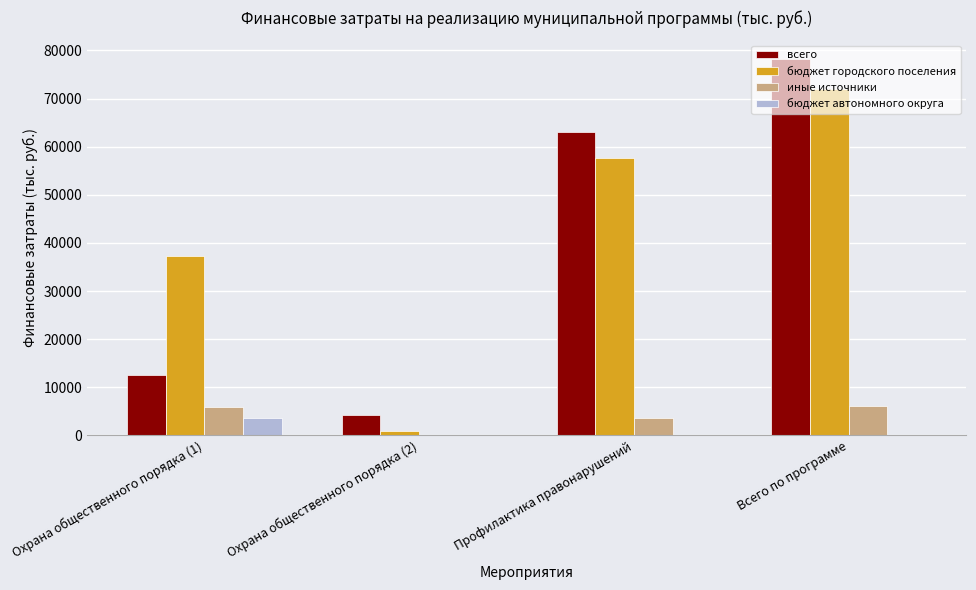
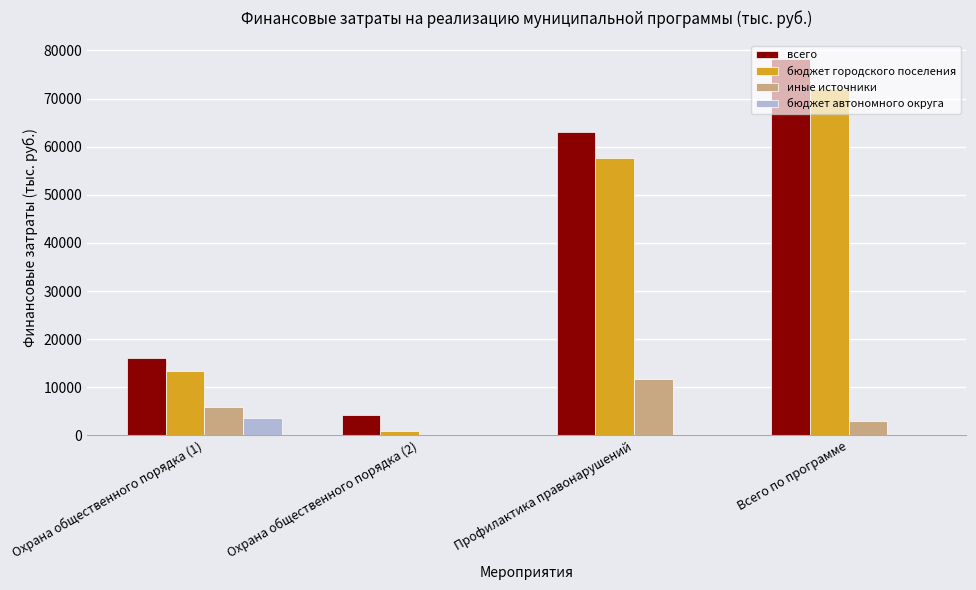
  {
    "всего": {
-     "Охрана общественного порядка (1)": 12000,
+     "Охрана общественного порядка (1)": 16000,
      "Охрана общественного порядка (2)": 4000,
      "Профилактика правонарушений": 63000
    },
    "бюджет городского поселения": {
-     "Охрана общественного порядка (1)": 37000,
+     "Охрана общественного порядка (1)": 13000,
      "Охрана общественного порядка (2)": 1000,
      "Профилактика правонарушений": 58000
    },
    "иные источники": {
      "Охрана общественного порядка (1)": 6000,
      "Охрана общественного порядка (2)": 0,
-     "Профилактика правонарушений": 4000,
-     "Всего по программе": 6000
+     "Профилактика правонарушений": 12000,
+     "Всего по программе": 3000
    },
    "бюджет автономного округа": {
      "Охрана общественного порядка (1)": 4000,
      "Охрана общественного порядка (2)": 0,
      "Профилактика правонарушений": 0
    }
  }
